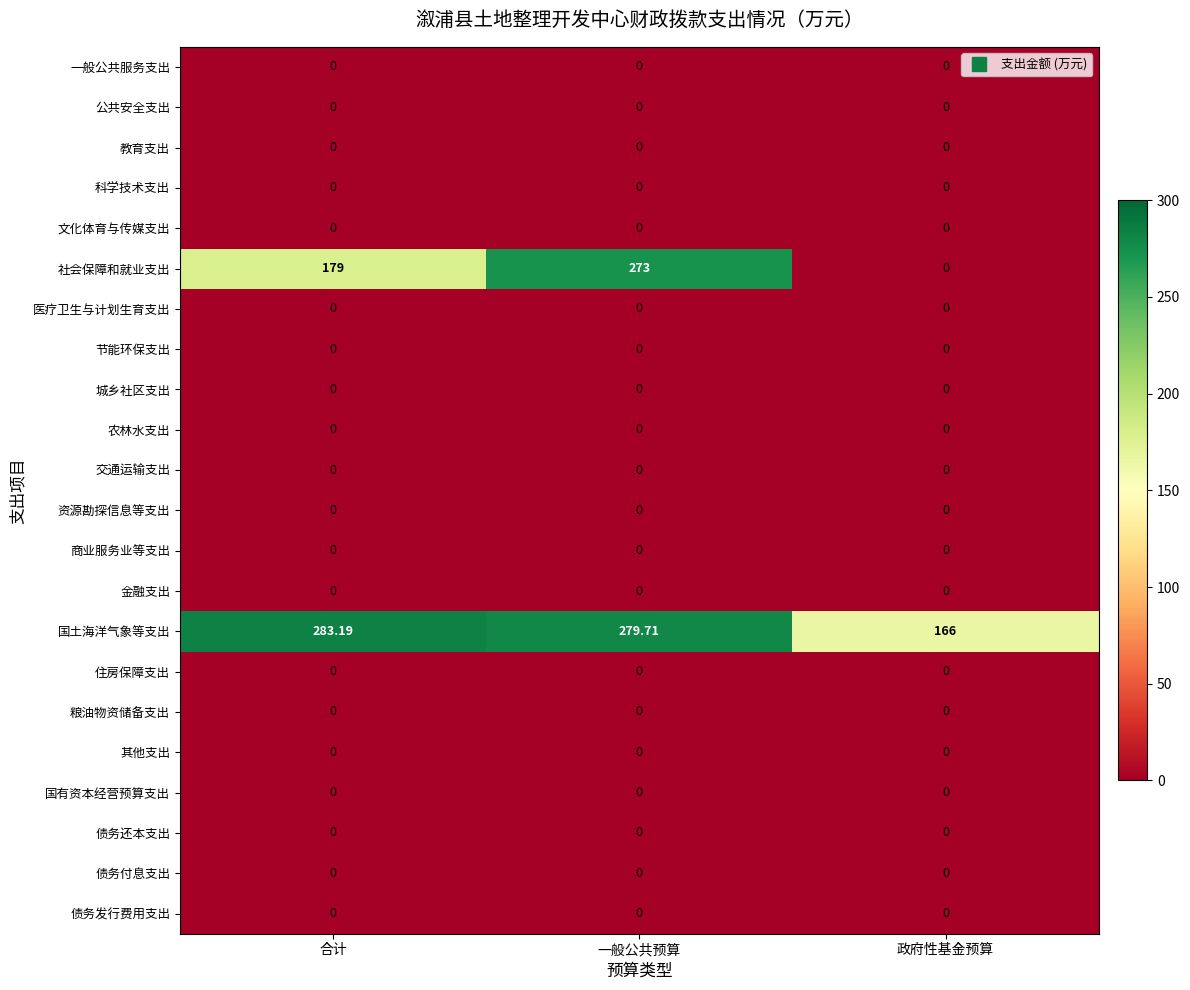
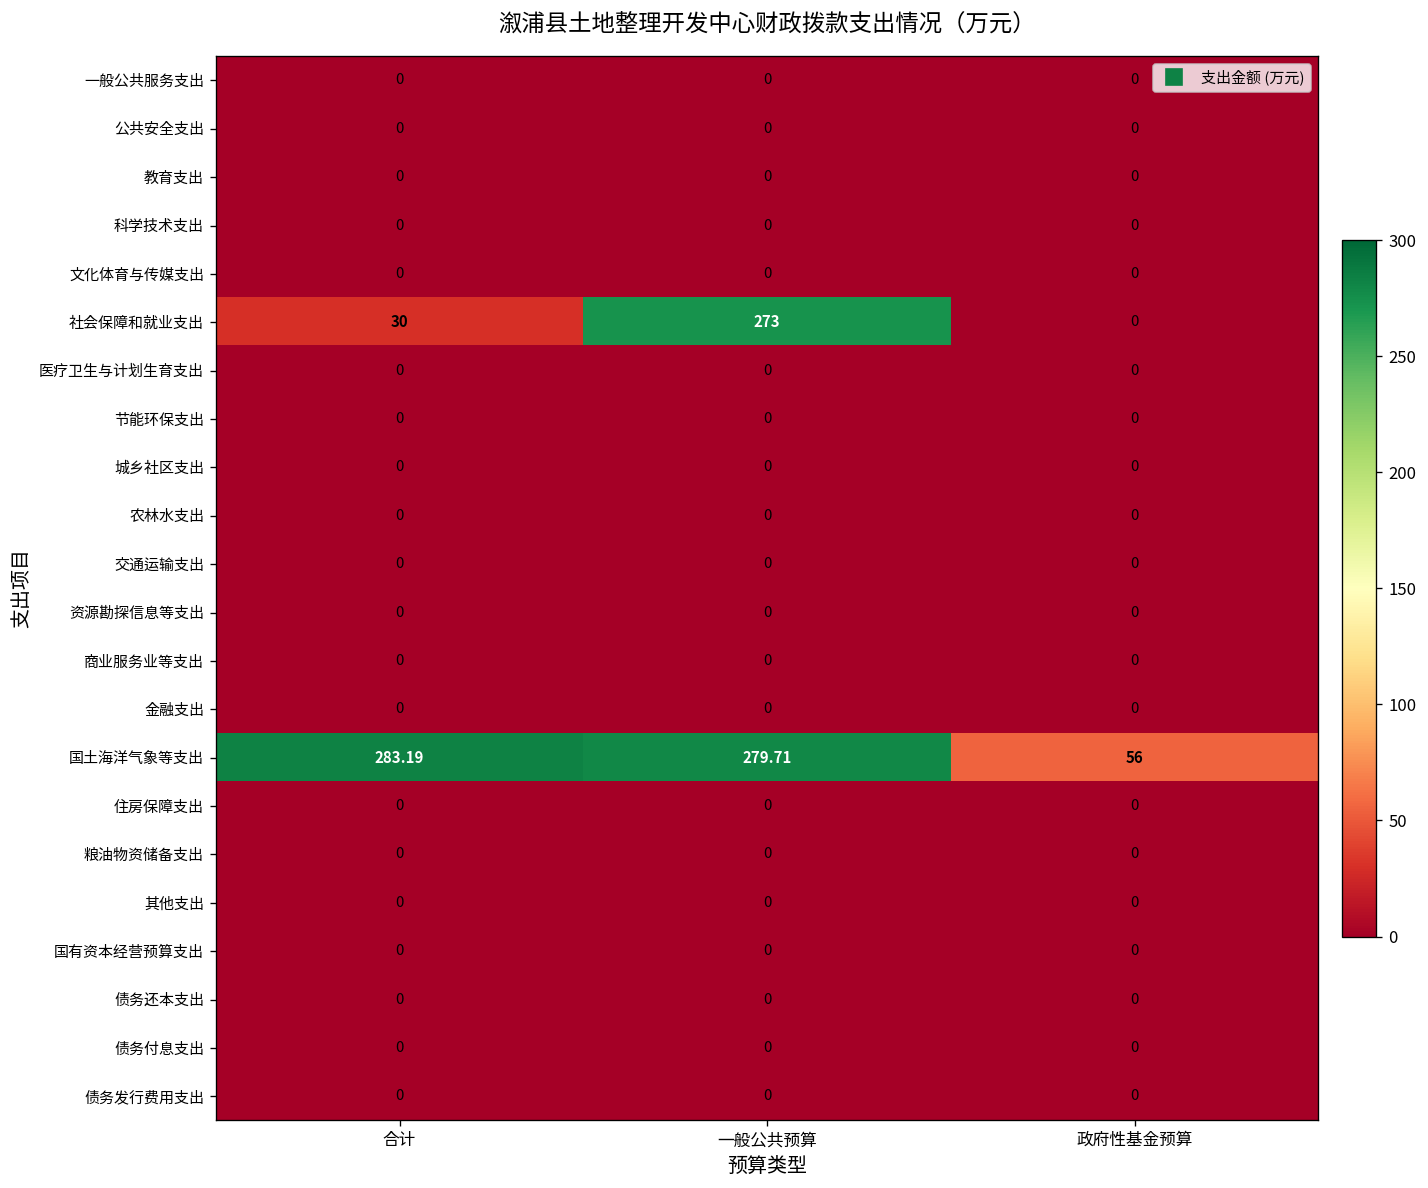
  {
    "一般公共服务支出": {
      "合计": 0,
      "一般公共预算": 0,
      "政府性基金预算": 0
    },
    "公共安全支出": {
      "合计": 0,
      "一般公共预算": 0,
      "政府性基金预算": 0
    },
    "教育支出": {
      "合计": 0,
      "一般公共预算": 0,
      "政府性基金预算": 0
    },
    "科学技术支出": {
      "合计": 0,
      "一般公共预算": 0,
      "政府性基金预算": 0
    },
    "文化体育与传媒支出": {
      "合计": 0,
      "一般公共预算": 0,
      "政府性基金预算": 0
    },
    "社会保障和就业支出": {
-     "合计": 179,
+     "合计": 30,
      "一般公共预算": 273,
      "政府性基金预算": 0
    },
    "医疗卫生与计划生育支出": {
      "合计": 0,
      "一般公共预算": 0,
      "政府性基金预算": 0
    },
    "节能环保支出": {
      "合计": 0,
      "一般公共预算": 0,
      "政府性基金预算": 0
    },
    "城乡社区支出": {
      "合计": 0,
      "一般公共预算": 0,
      "政府性基金预算": 0
    },
    "农林水支出": {
      "合计": 0,
      "一般公共预算": 0,
      "政府性基金预算": 0
    },
    "交通运输支出": {
      "合计": 0,
      "一般公共预算": 0,
      "政府性基金预算": 0
    },
    "资源勘探信息等支出": {
      "合计": 0,
      "一般公共预算": 0,
      "政府性基金预算": 0
    },
    "商业服务业等支出": {
      "合计": 0,
      "一般公共预算": 0,
      "政府性基金预算": 0
    },
    "金融支出": {
      "合计": 0,
      "一般公共预算": 0,
      "政府性基金预算": 0
    },
    "国土海洋气象等支出": {
      "合计": 283.19,
      "一般公共预算": 279.71,
-     "政府性基金预算": 166
+     "政府性基金预算": 56
    },
    "住房保障支出": {
      "合计": 0,
      "一般公共预算": 0,
      "政府性基金预算": 0
    },
    "粮油物资储备支出": {
      "合计": 0,
      "一般公共预算": 0,
      "政府性基金预算": 0
    },
    "其他支出": {
      "合计": 0,
      "一般公共预算": 0,
      "政府性基金预算": 0
    },
    "国有资本经营预算支出": {
      "合计": 0,
      "一般公共预算": 0,
      "政府性基金预算": 0
    },
    "债务还本支出": {
      "合计": 0,
      "一般公共预算": 0,
      "政府性基金预算": 0
    },
    "债务付息支出": {
      "合计": 0,
      "一般公共预算": 0,
      "政府性基金预算": 0
    },
    "债务发行费用支出": {
      "合计": 0,
      "一般公共预算": 0,
      "政府性基金预算": 0
    }
  }
